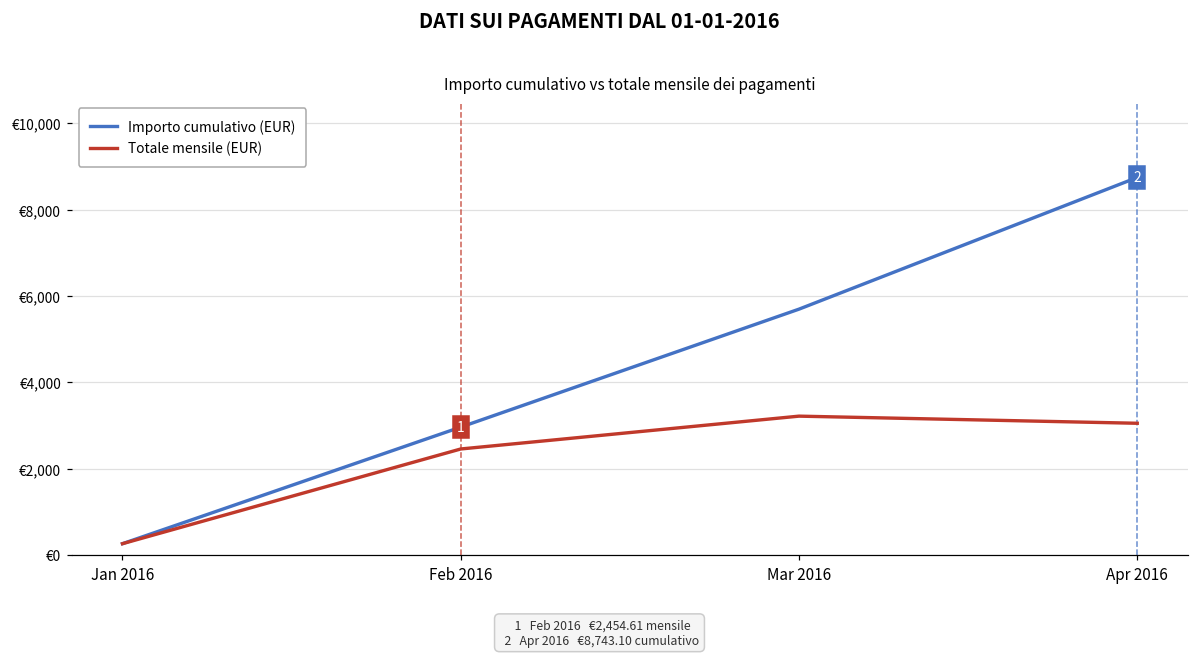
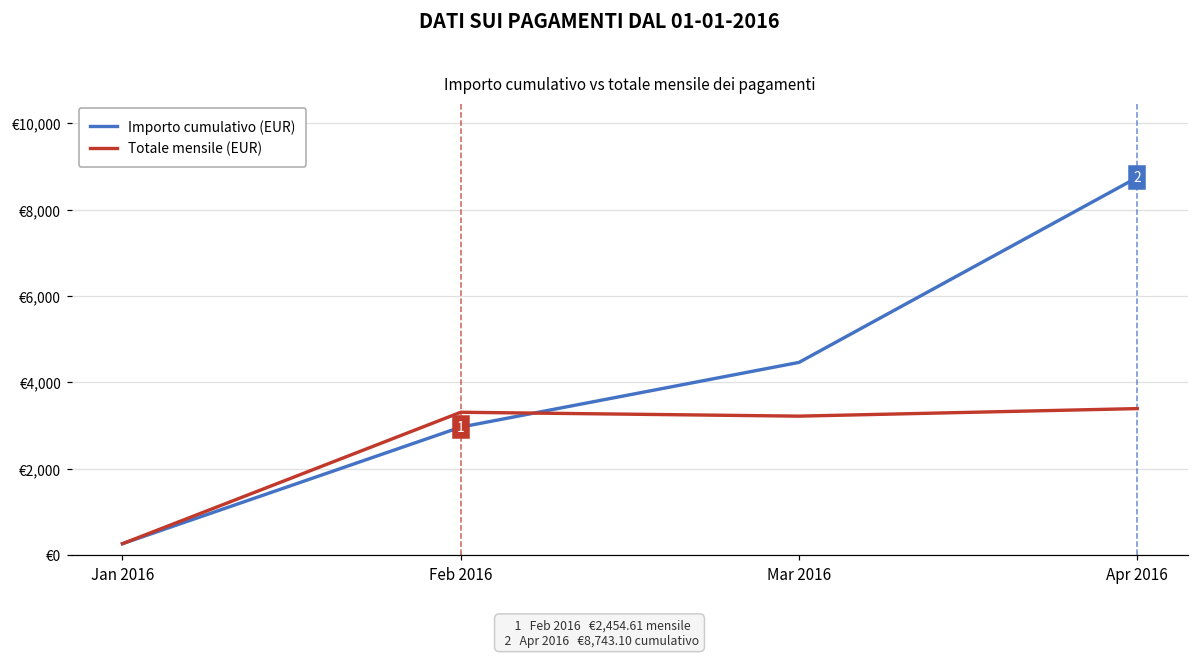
  {
    "Importo cumulativo (EUR)": {
-     "Mar 2016": "€5,700"
+     "Mar 2016": "€4,500"
    },
    "Totale mensile (EUR)": {
-     "Feb 2016": "€2,500",
+     "Feb 2016": "€3,300",
      "Mar 2016": "€3,200",
-     "Apr 2016": "€3,100"
+     "Apr 2016": "€3,400"
    }
  }
